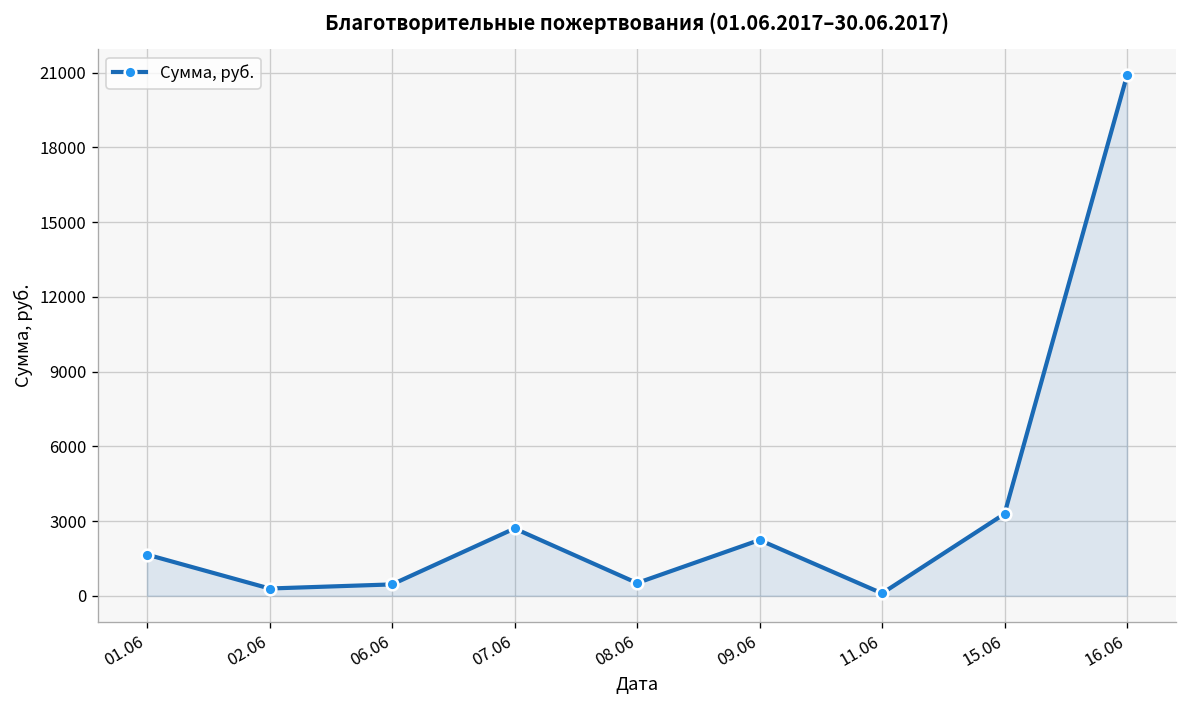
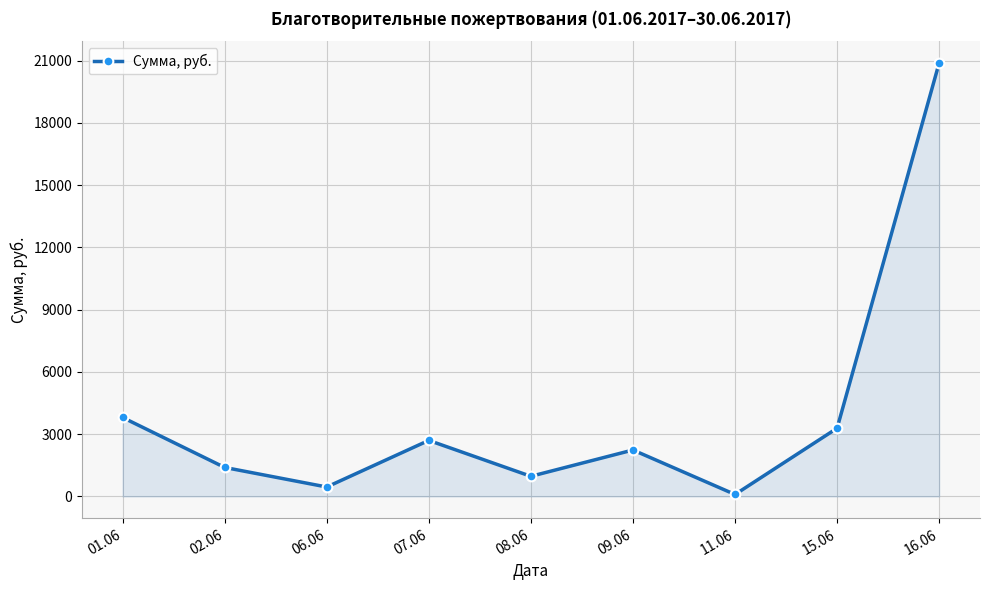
  {
-   "01.06": 1700,
-   "02.06": 300,
+   "01.06": 3800,
+   "02.06": 1400,
    "06.06": 500,
    "07.06": 2700,
-   "08.06": 500,
+   "08.06": 1000,
    "09.06": 2200,
    "11.06": 100,
    "15.06": 3300,
    "16.06": 20900
  }
